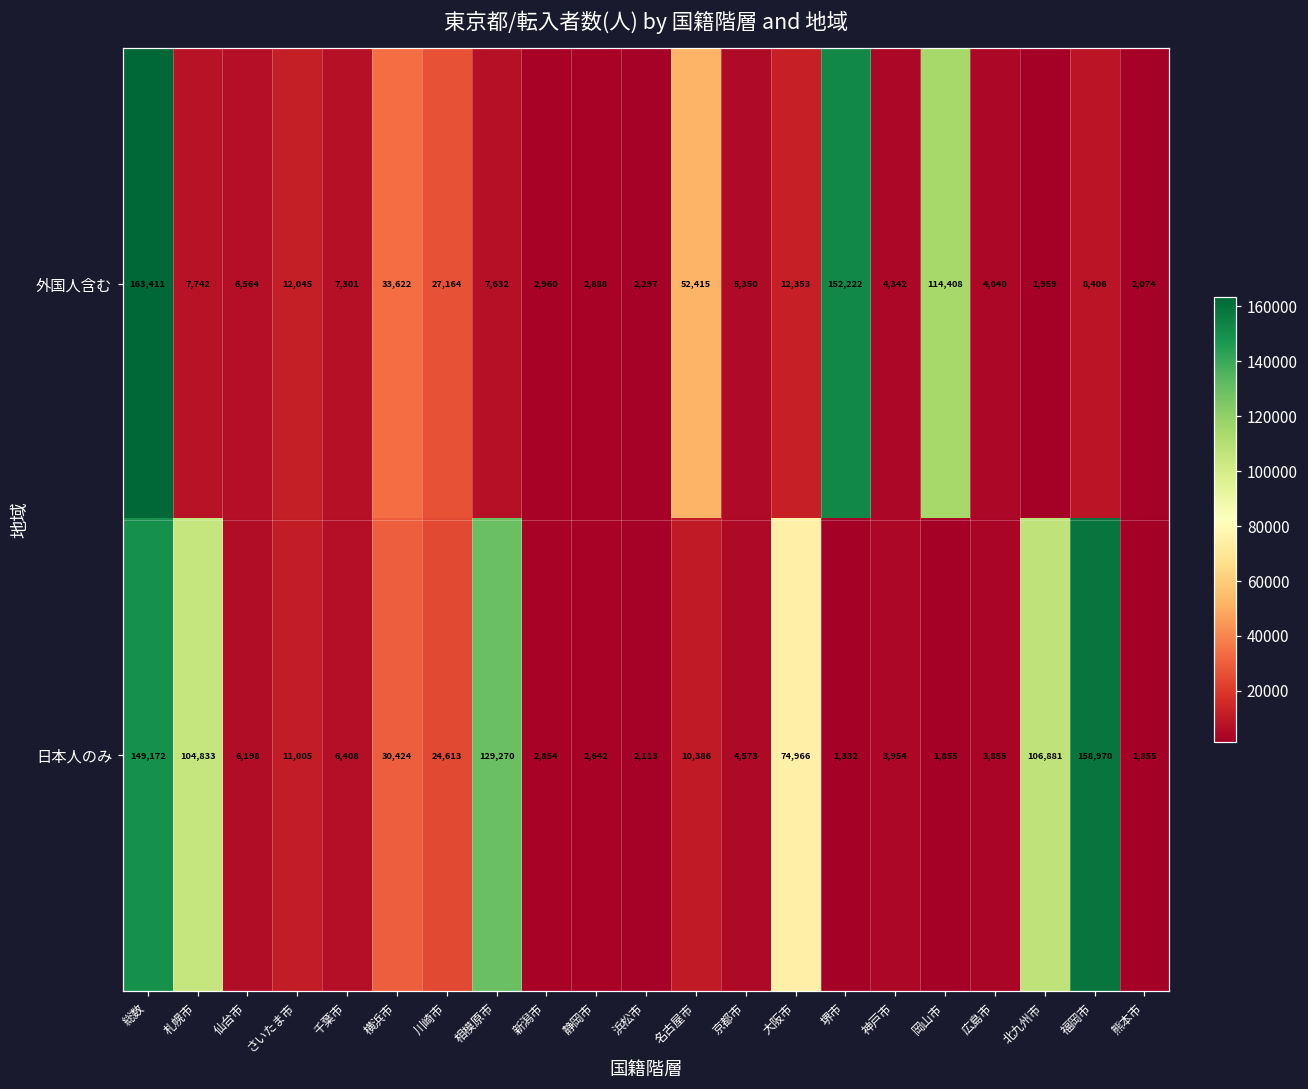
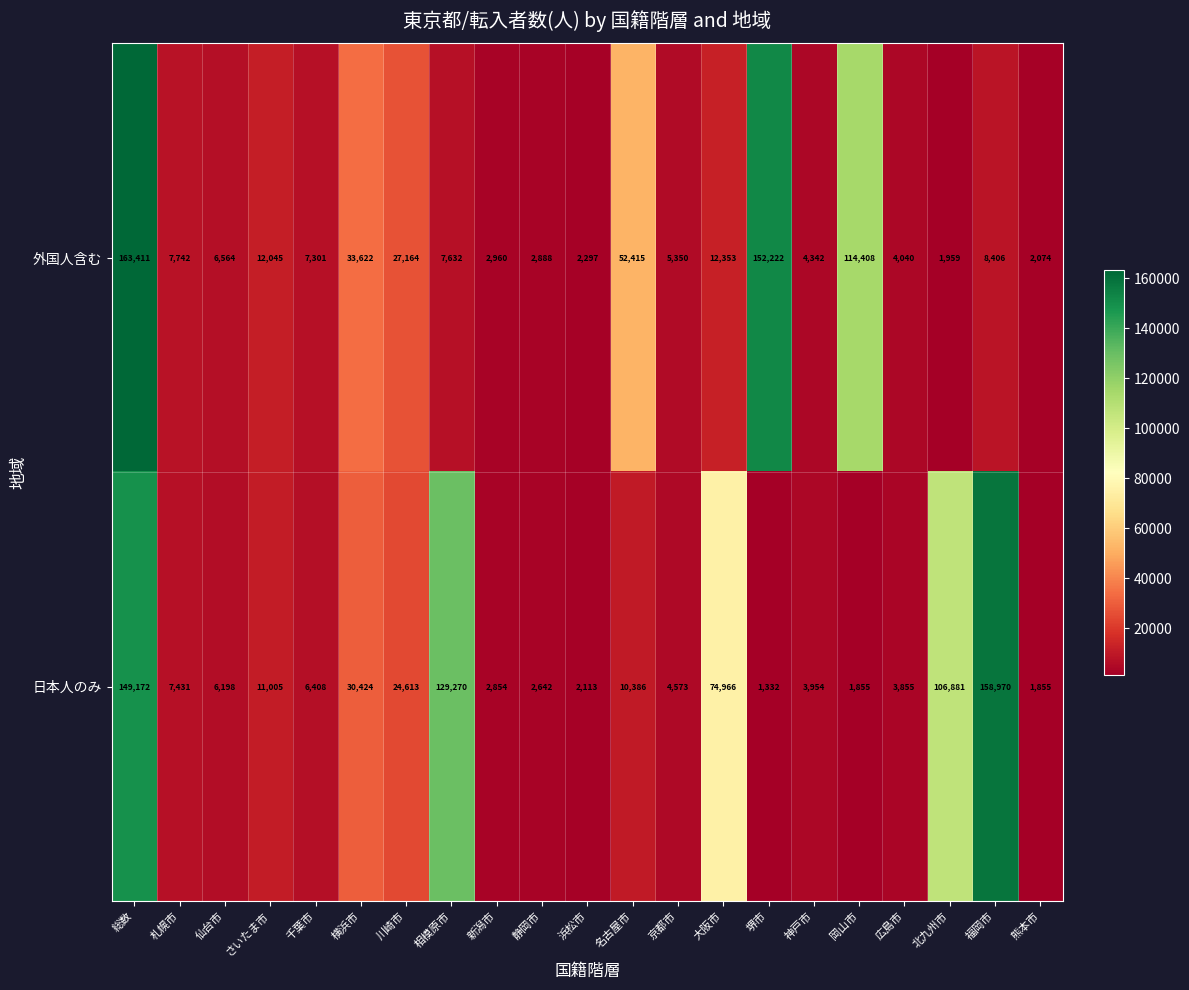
  {
    "外国人含む": {
      "総数": "163,411",
      "札幌市": "7,742",
      "仙台市": "6,564",
      "さいたま市": "12,045",
      "千葉市": "7,301",
      "横浜市": "33,622",
      "川崎市": "27,164",
      "相模原市": "7,632",
      "新潟市": "2,960",
      "静岡市": "2,888",
      "浜松市": "2,297",
      "名古屋市": "52,415",
      "京都市": "5,350",
      "大阪市": "12,353",
      "堺市": "152,222",
      "神戸市": "4,342",
      "岡山市": "114,408",
      "広島市": "4,040",
      "北九州市": "1,959",
      "福岡市": "8,406",
      "熊本市": "2,074"
    },
    "日本人のみ": {
      "総数": "149,172",
-     "札幌市": "104,833",
+     "札幌市": "7,431",
      "仙台市": "6,198",
      "さいたま市": "11,005",
      "千葉市": "6,408",
      "横浜市": "30,424",
      "川崎市": "24,613",
      "相模原市": "129,270",
      "新潟市": "2,854",
      "静岡市": "2,642",
      "浜松市": "2,113",
      "名古屋市": "10,386",
      "京都市": "4,573",
      "大阪市": "74,966",
      "堺市": "1,332",
      "神戸市": "3,954",
      "岡山市": "1,855",
      "広島市": "3,855",
      "北九州市": "106,881",
      "福岡市": "158,970",
      "熊本市": "1,855"
    }
  }
